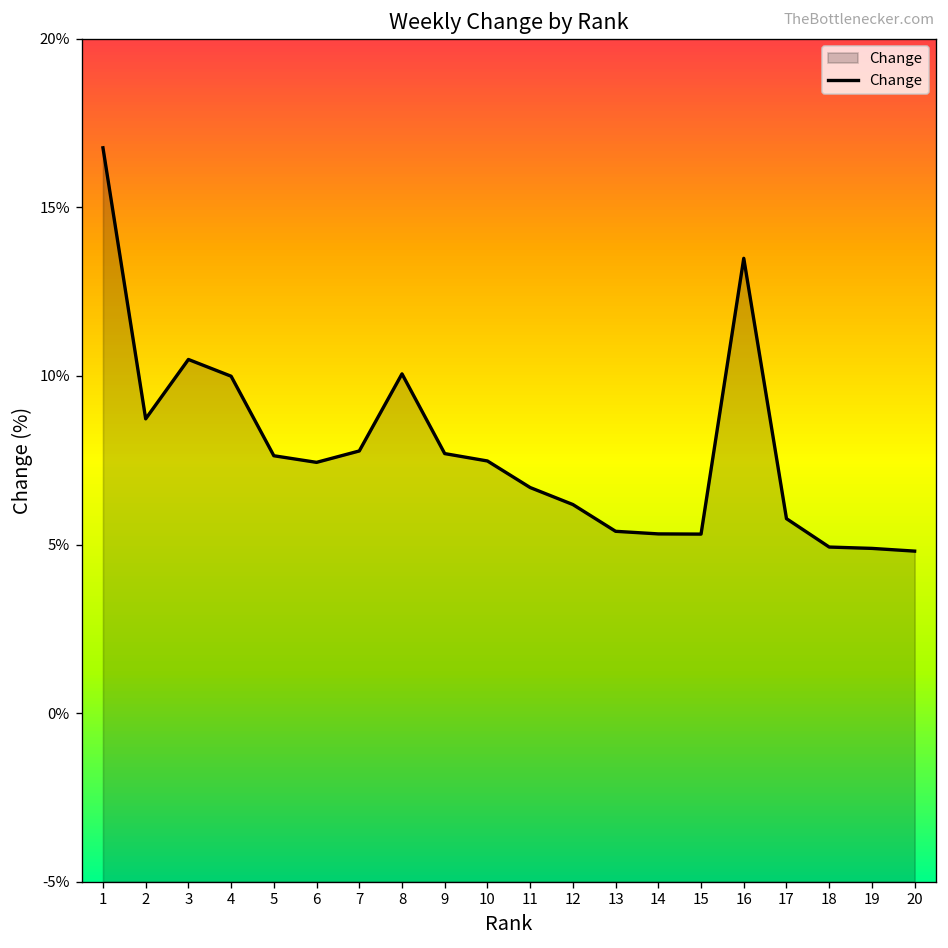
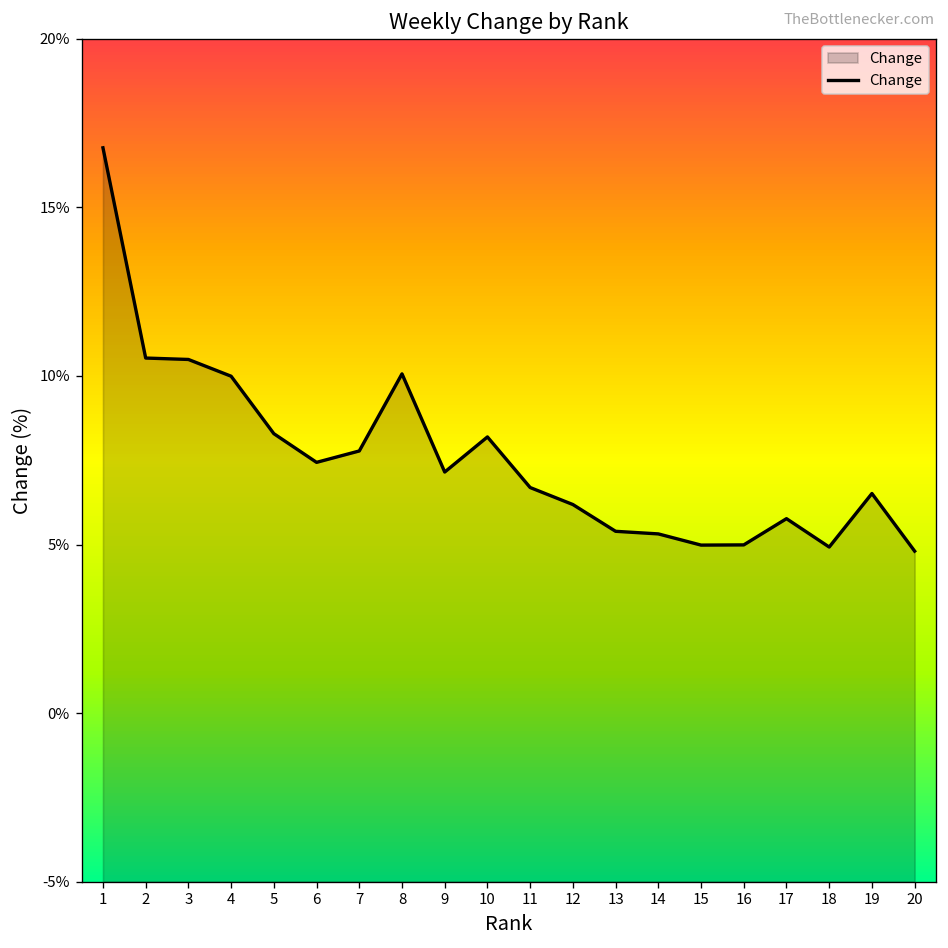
  {
    "1": "16.8%",
-   "2": "8.7%",
+   "2": "10.5%",
    "3": "10.5%",
    "4": "10.0%",
-   "5": "7.6%",
+   "5": "8.3%",
    "6": "7.4%",
    "7": "7.8%",
    "8": "10.1%",
-   "9": "7.7%",
-   "10": "7.5%",
+   "9": "7.2%",
+   "10": "8.2%",
    "11": "6.7%",
    "12": "6.2%",
    "13": "5.4%",
    "14": "5.3%",
-   "15": "5.3%",
-   "16": "13.5%",
+   "15": "5.0%",
+   "16": "5.0%",
    "17": "5.8%",
    "18": "4.9%",
-   "19": "4.9%",
+   "19": "6.5%",
    "20": "4.8%"
  }
